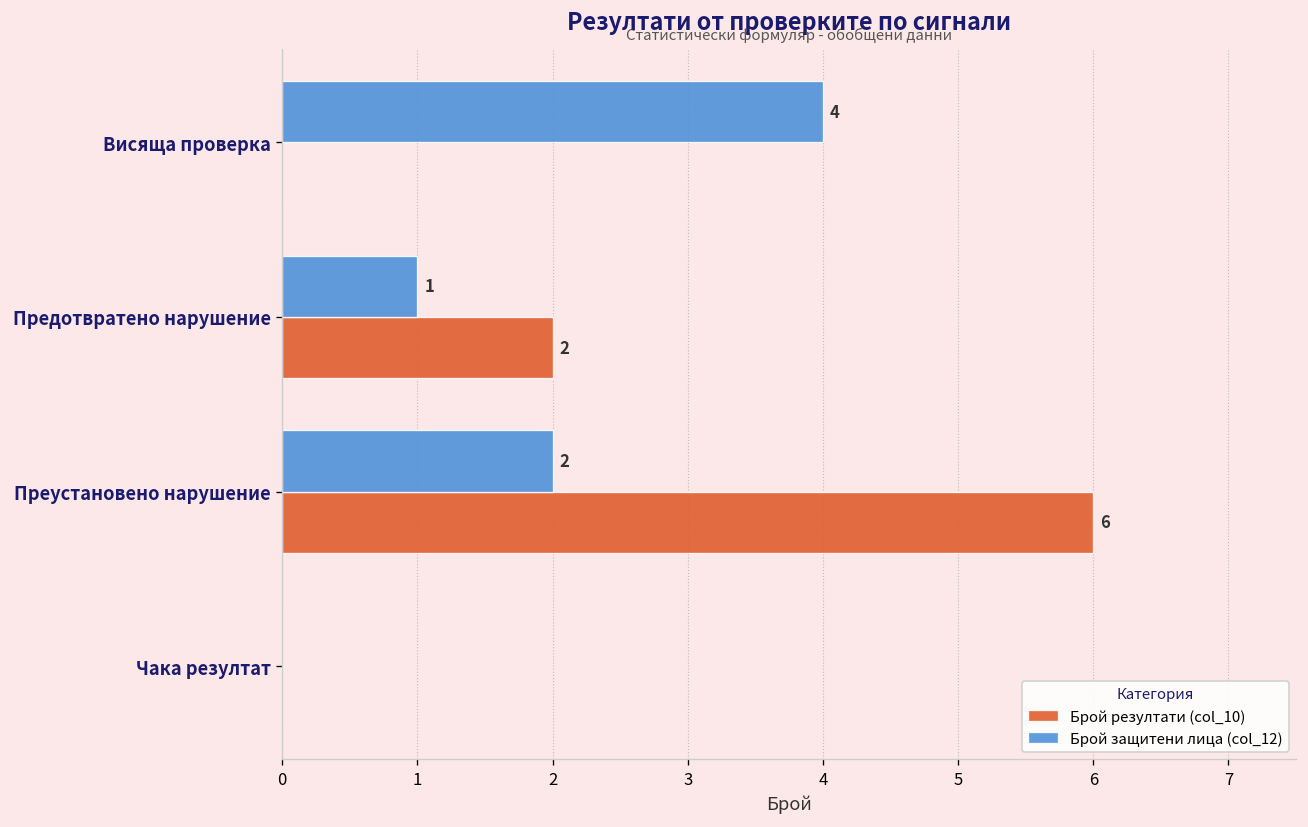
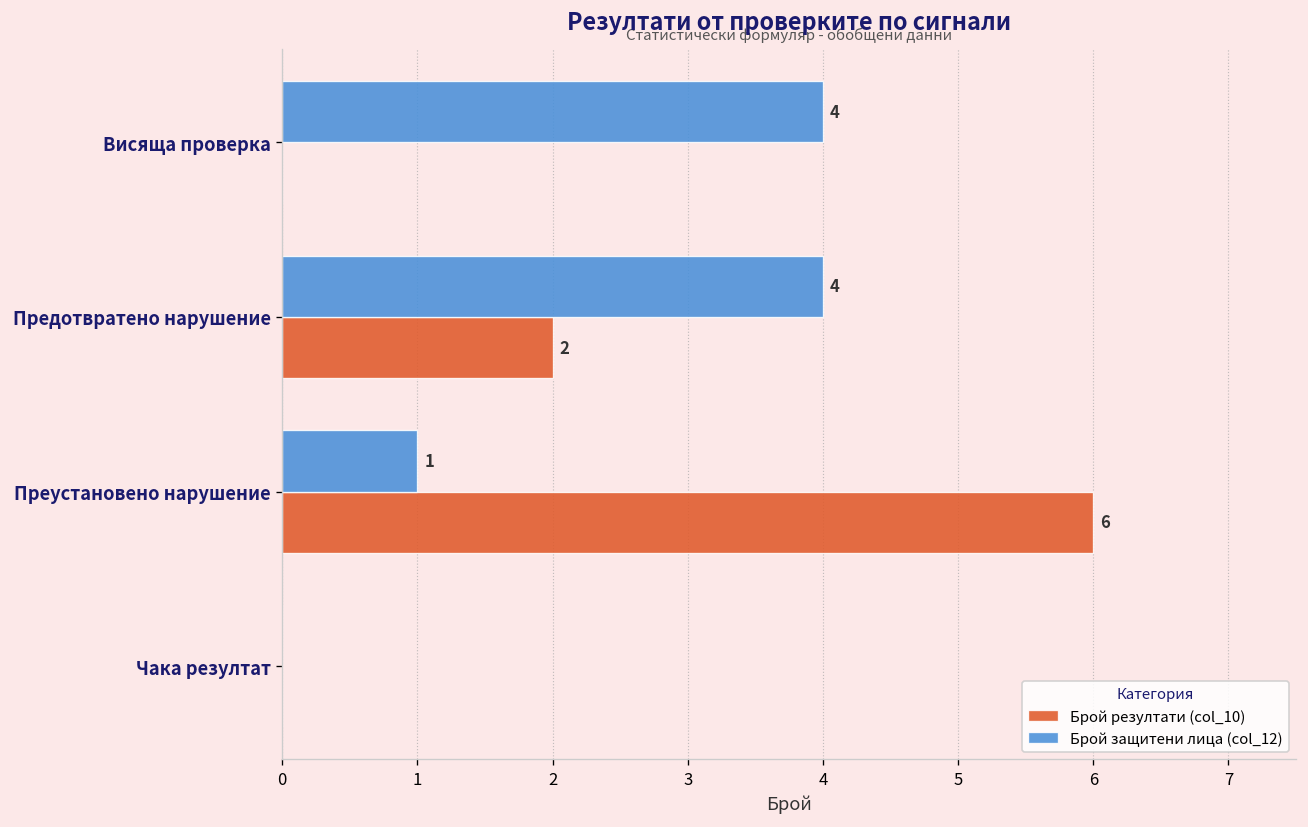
  {
    "Брой резултати (col_10)": {
      "Предотвратено нарушение": 2,
      "Преустановено нарушение": 6
    },
    "Брой защитени лица (col_12)": {
      "Висяща проверка": 4,
-     "Предотвратено нарушение": 1,
-     "Преустановено нарушение": 2
+     "Предотвратено нарушение": 4,
+     "Преустановено нарушение": 1
    }
  }
